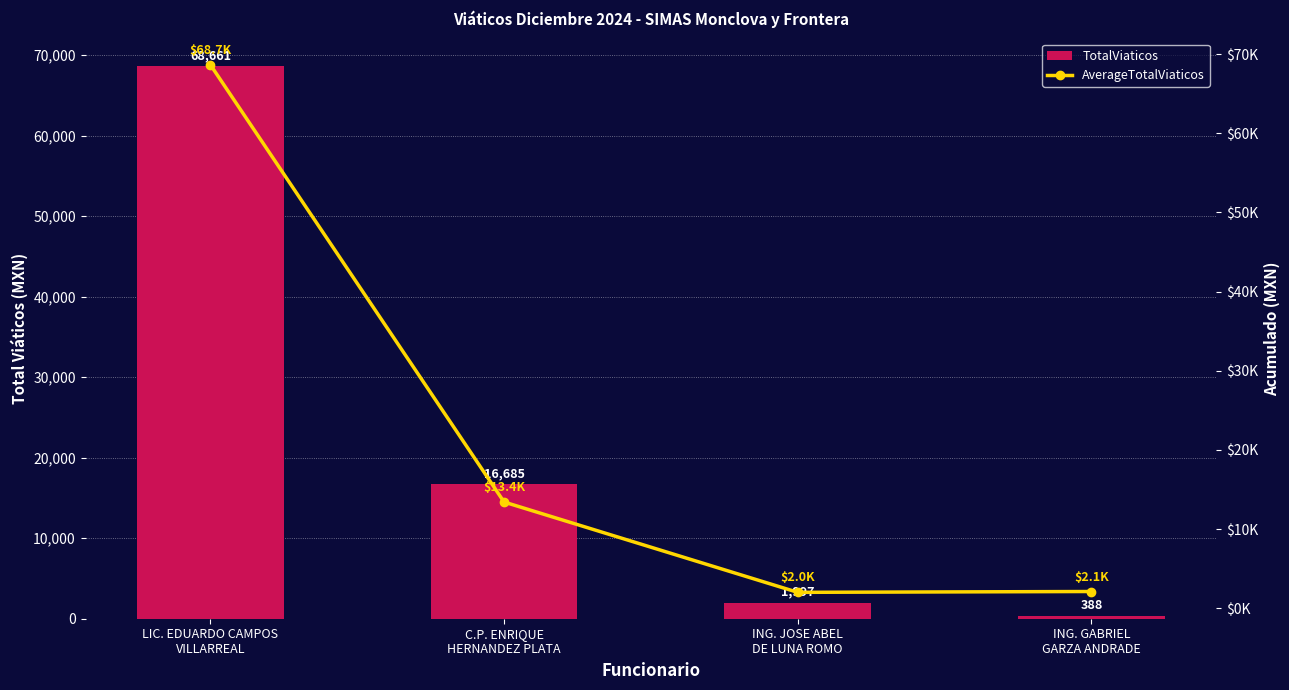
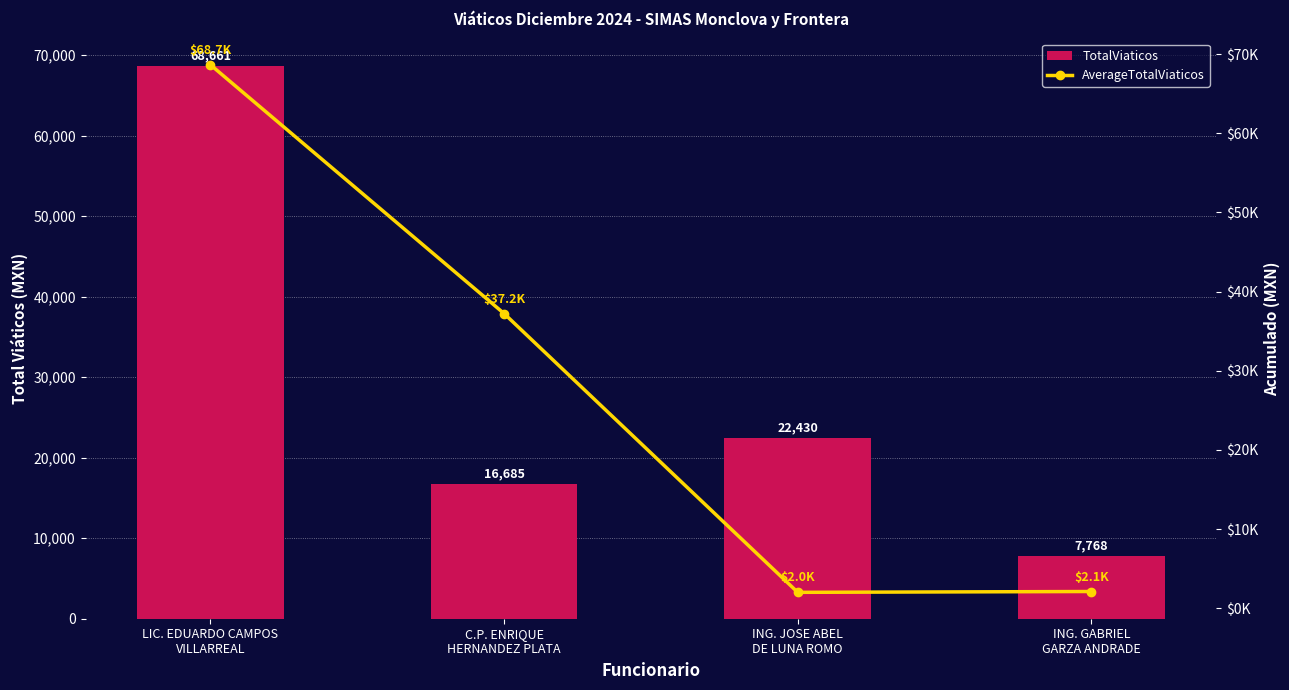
  {
    "TotalViaticos": {
      "C.P. ENRIQUE HERNANDEZ PLATA": "16,685",
-     "ING. JOSE ABEL DE LUNA ROMO": "1,997",
-     "ING. GABRIEL GARZA ANDRADE": "388"
+     "ING. JOSE ABEL DE LUNA ROMO": "22,430",
+     "ING. GABRIEL GARZA ANDRADE": "7,768"
    },
    "AverageTotalViaticos": {
-     "C.P. ENRIQUE HERNANDEZ PLATA": "$13.4K",
+     "C.P. ENRIQUE HERNANDEZ PLATA": "$37.2K",
      "ING. JOSE ABEL DE LUNA ROMO": "1,997",
      "ING. GABRIEL GARZA ANDRADE": "$2.1K"
    }
  }
